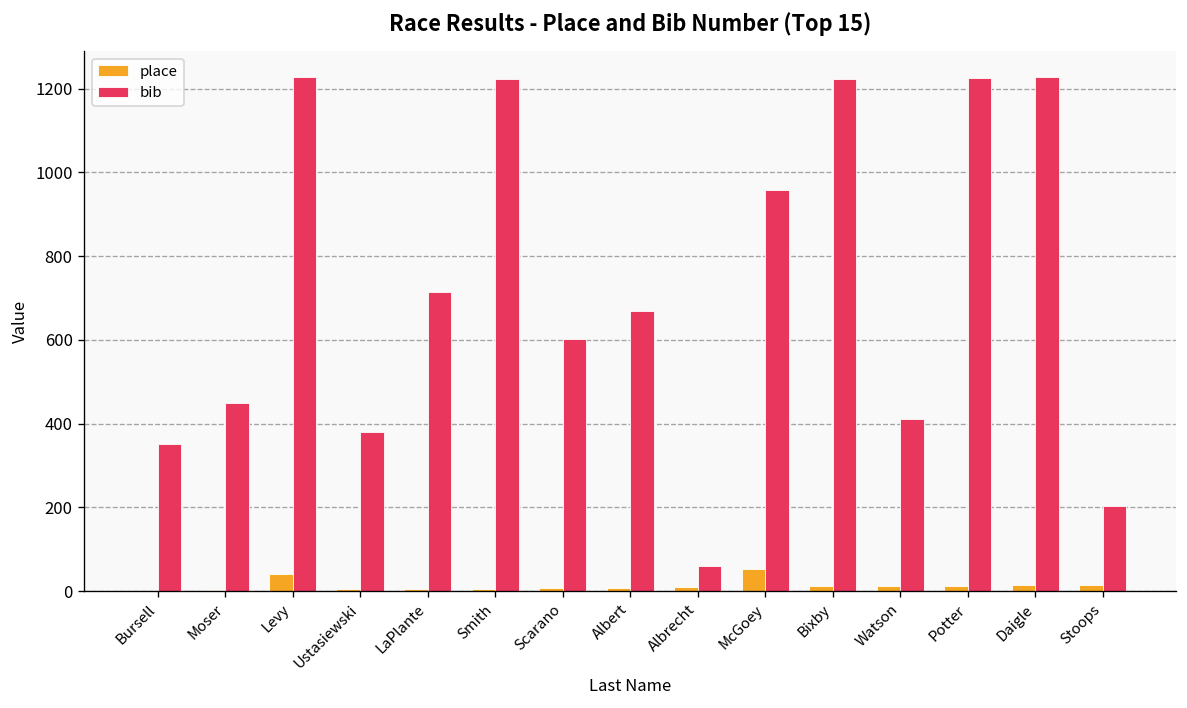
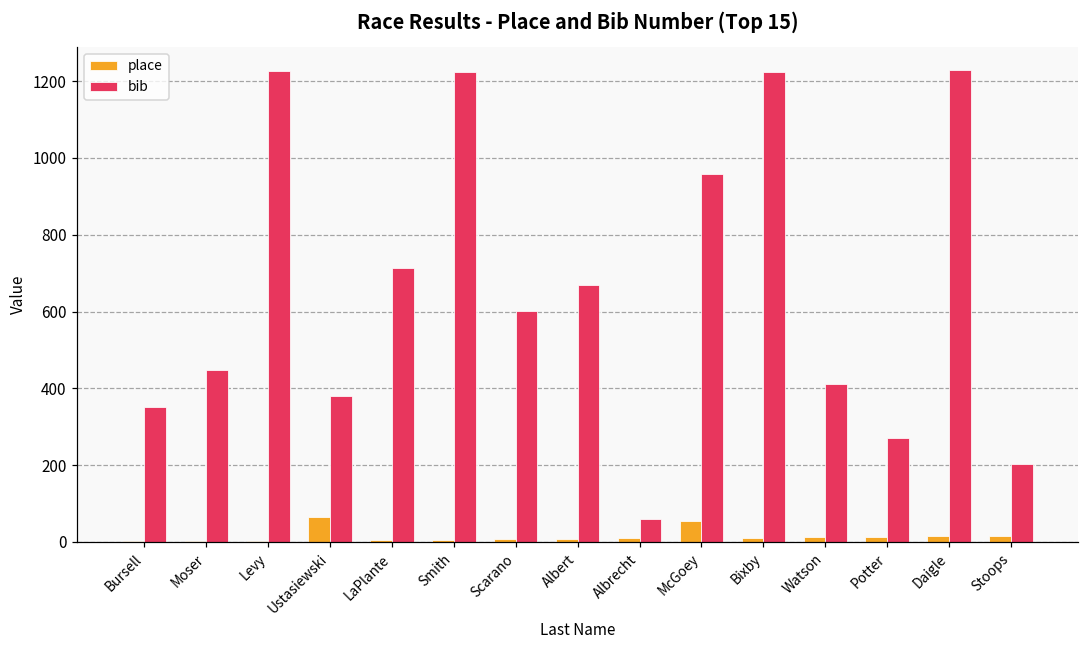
  {
    "place": {
-     "Levy": 40,
-     "Ustasiewski": 0,
+     "Levy": 0,
+     "Ustasiewski": 70,
      "Albert": 10,
      "Albrecht": 10,
      "McGoey": 50,
      "Bixby": 10,
      "Watson": 10,
      "Potter": 10,
      "Daigle": 10,
      "Stoops": 20
    },
    "bib": {
      "Bursell": 350,
      "Moser": 450,
      "Levy": 1230,
      "Ustasiewski": 380,
      "LaPlante": 710,
      "Smith": 1220,
      "Scarano": 600,
      "Albert": 670,
      "Albrecht": 60,
      "McGoey": 960,
      "Bixby": 1220,
      "Watson": 410,
-     "Potter": 1230,
+     "Potter": 270,
      "Daigle": 1230,
      "Stoops": 200
    }
  }
